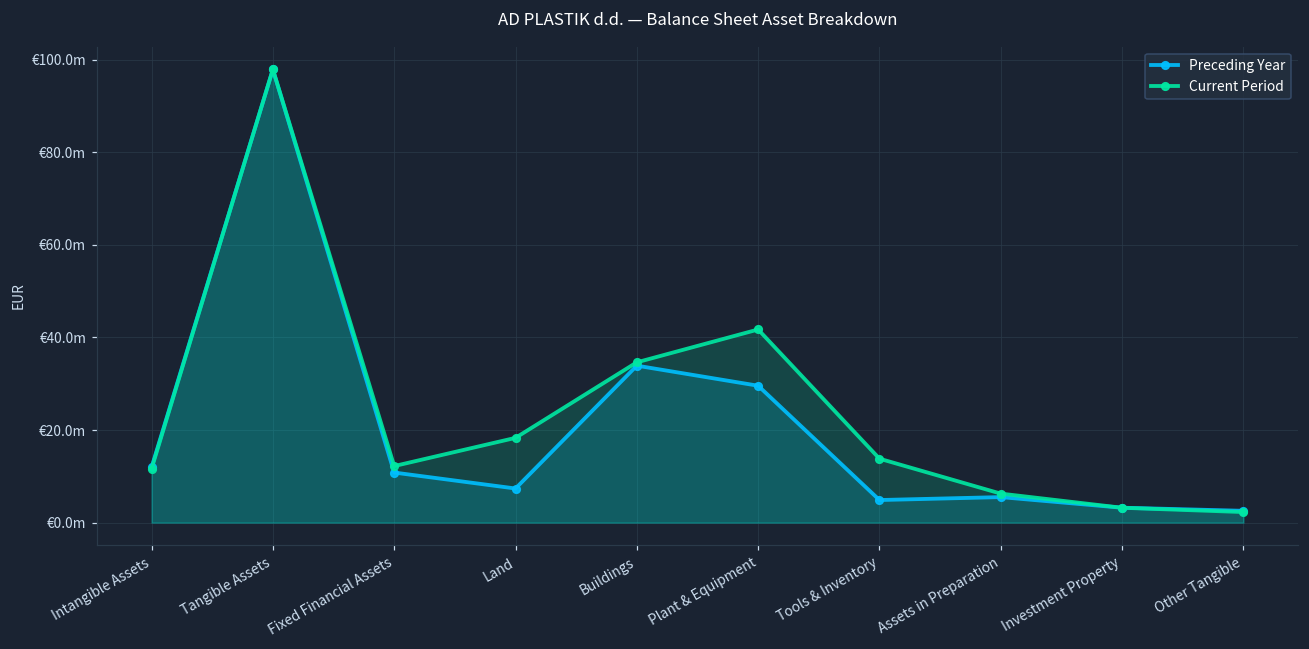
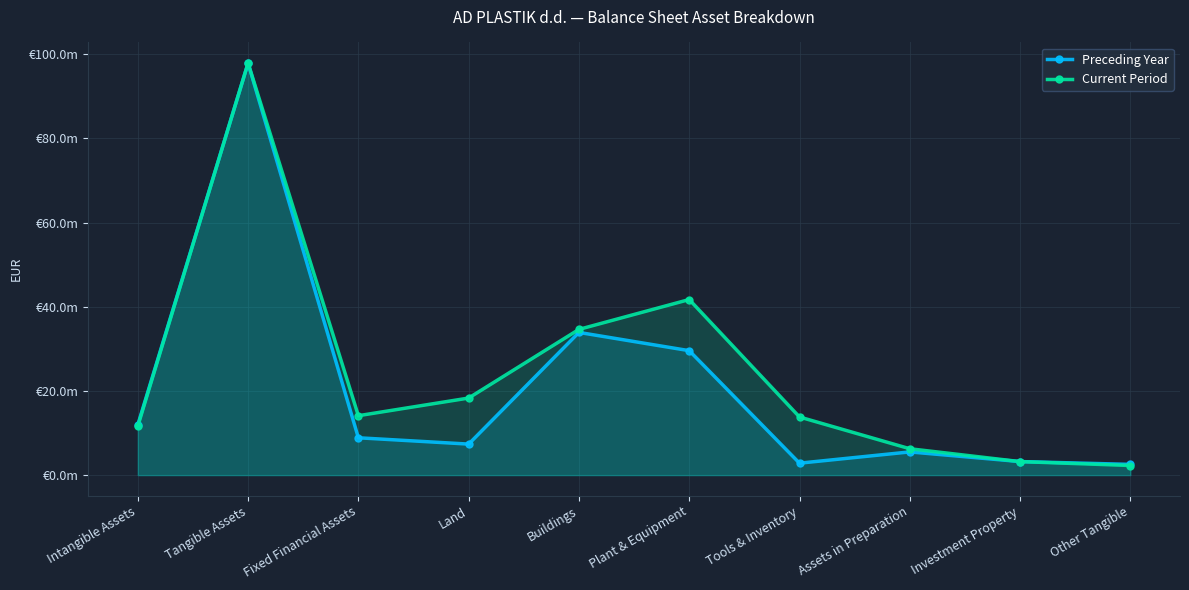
  {
    "Preceding Year": {
-     "Fixed Financial Assets": "€11m",
+     "Fixed Financial Assets": "€9m",
      "Land": "€7m",
      "Buildings": "€34m",
      "Plant & Equipment": "€30m",
-     "Tools & Inventory": "€5m",
+     "Tools & Inventory": "€3m",
      "Assets in Preparation": "€6m"
    },
    "Current Period": {
-     "Fixed Financial Assets": "€12m",
+     "Fixed Financial Assets": "€14m",
      "Land": "€18m",
      "Buildings": "€35m",
      "Plant & Equipment": "€42m",
      "Tools & Inventory": "€14m",
      "Assets in Preparation": "€6m"
    }
  }
